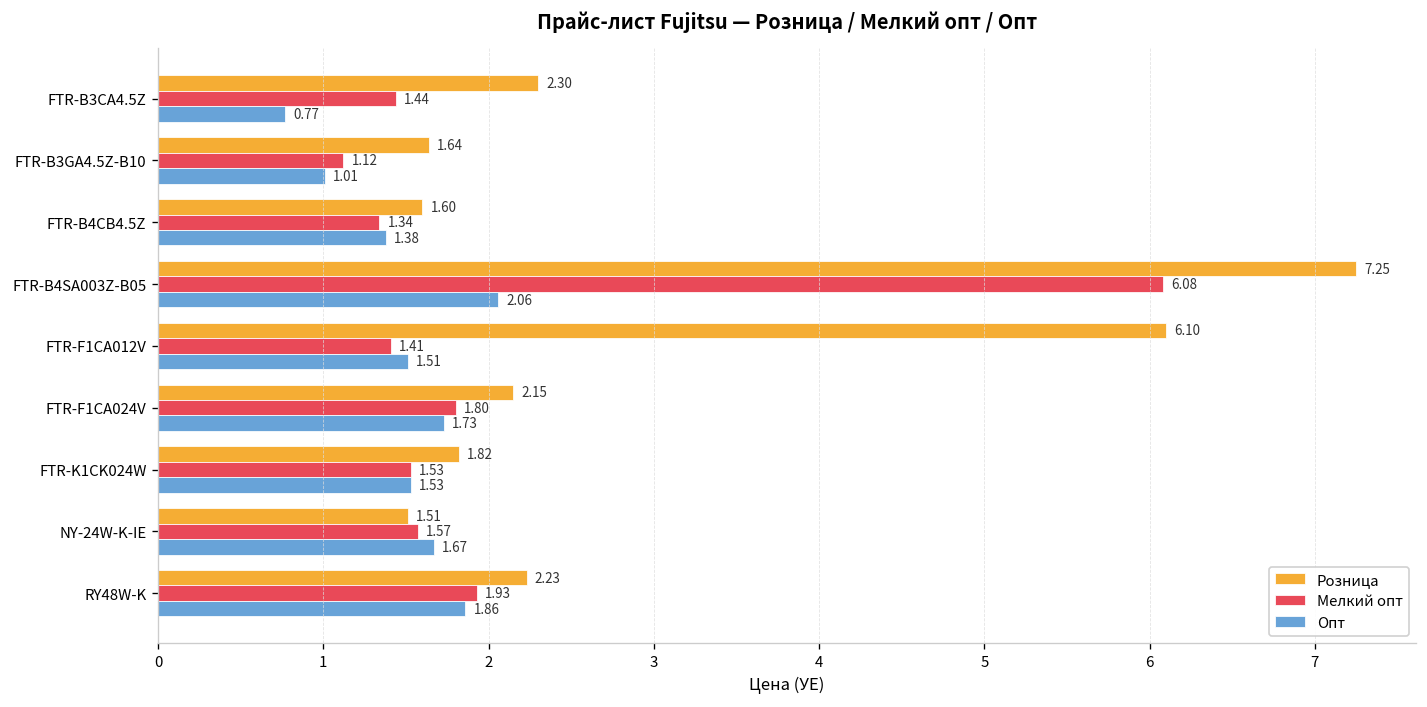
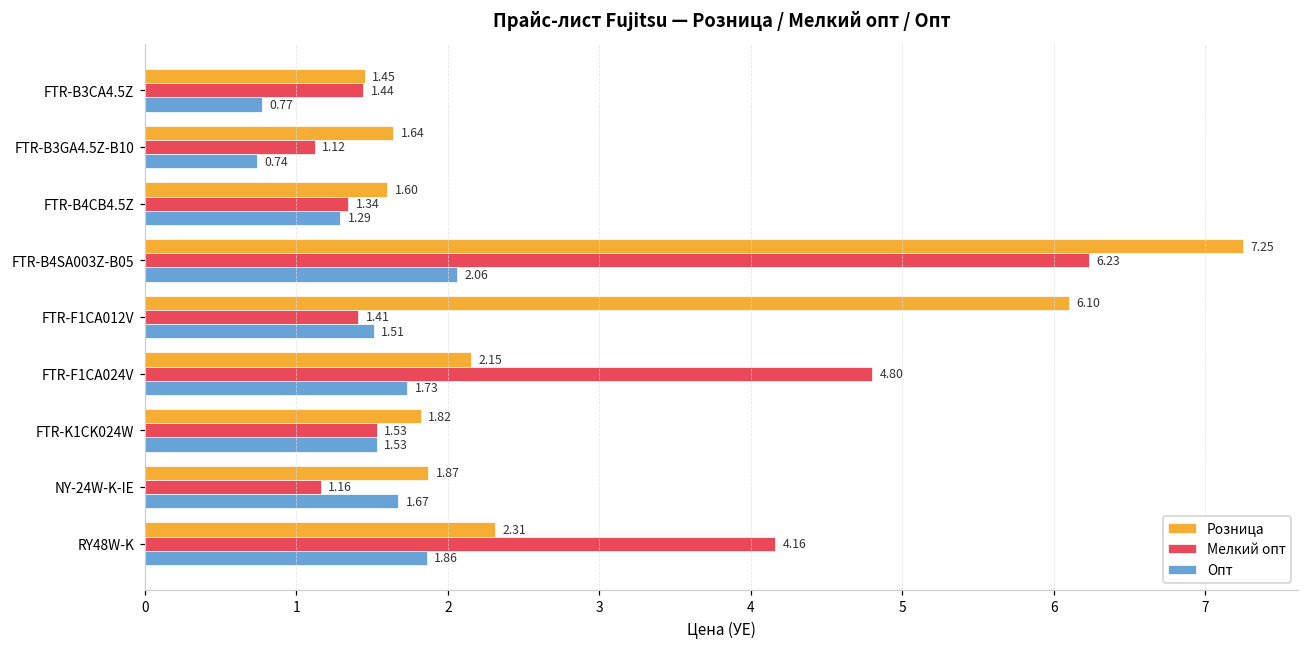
  {
    "Розница": {
-     "FTR-B3CA4.5Z": 2.30,
+     "FTR-B3CA4.5Z": 1.45,
      "FTR-B3GA4.5Z-B10": 1.64,
      "FTR-B4CB4.5Z": 1.60,
      "FTR-B4SA003Z-B05": 7.25,
      "FTR-F1CA012V": 6.10,
      "FTR-F1CA024V": 2.15,
      "FTR-K1CK024W": 1.82,
-     "NY-24W-K-IE": 1.51,
-     "RY48W-K": 2.23
+     "NY-24W-K-IE": 1.87,
+     "RY48W-K": 2.31
    },
    "Мелкий опт": {
      "FTR-B3CA4.5Z": 1.44,
      "FTR-B3GA4.5Z-B10": 1.12,
      "FTR-B4CB4.5Z": 1.34,
-     "FTR-B4SA003Z-B05": 6.08,
+     "FTR-B4SA003Z-B05": 6.23,
      "FTR-F1CA012V": 1.41,
-     "FTR-F1CA024V": 1.80,
+     "FTR-F1CA024V": 4.80,
      "FTR-K1CK024W": 1.53,
-     "NY-24W-K-IE": 1.57,
-     "RY48W-K": 1.93
+     "NY-24W-K-IE": 1.16,
+     "RY48W-K": 4.16
    },
    "Опт": {
      "FTR-B3CA4.5Z": 0.77,
-     "FTR-B3GA4.5Z-B10": 1.01,
-     "FTR-B4CB4.5Z": 1.38,
+     "FTR-B3GA4.5Z-B10": 0.74,
+     "FTR-B4CB4.5Z": 1.29,
      "FTR-B4SA003Z-B05": 2.06,
      "FTR-F1CA012V": 1.51,
      "FTR-F1CA024V": 1.73,
      "FTR-K1CK024W": 1.53,
      "NY-24W-K-IE": 1.67,
      "RY48W-K": 1.86
    }
  }
